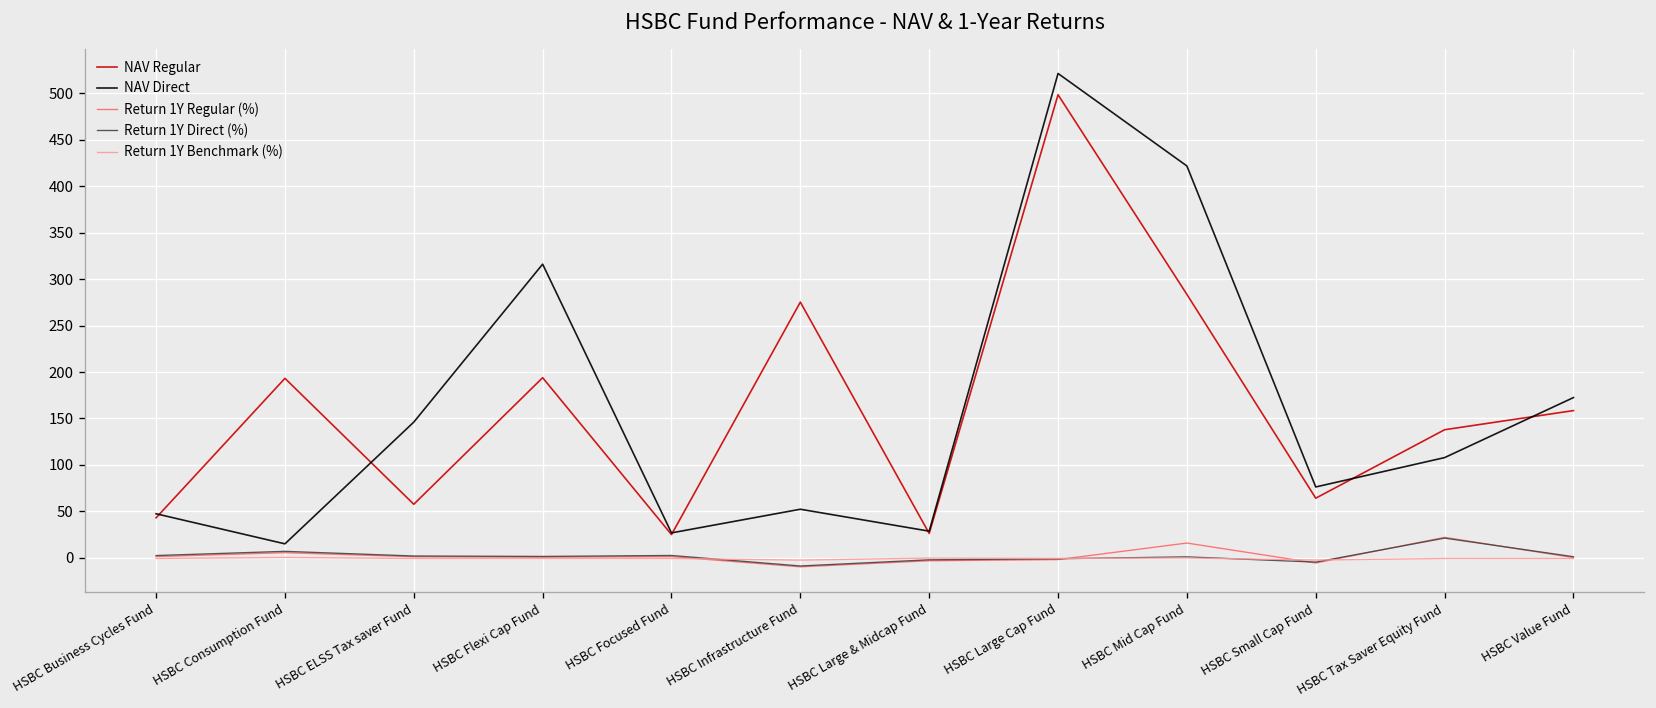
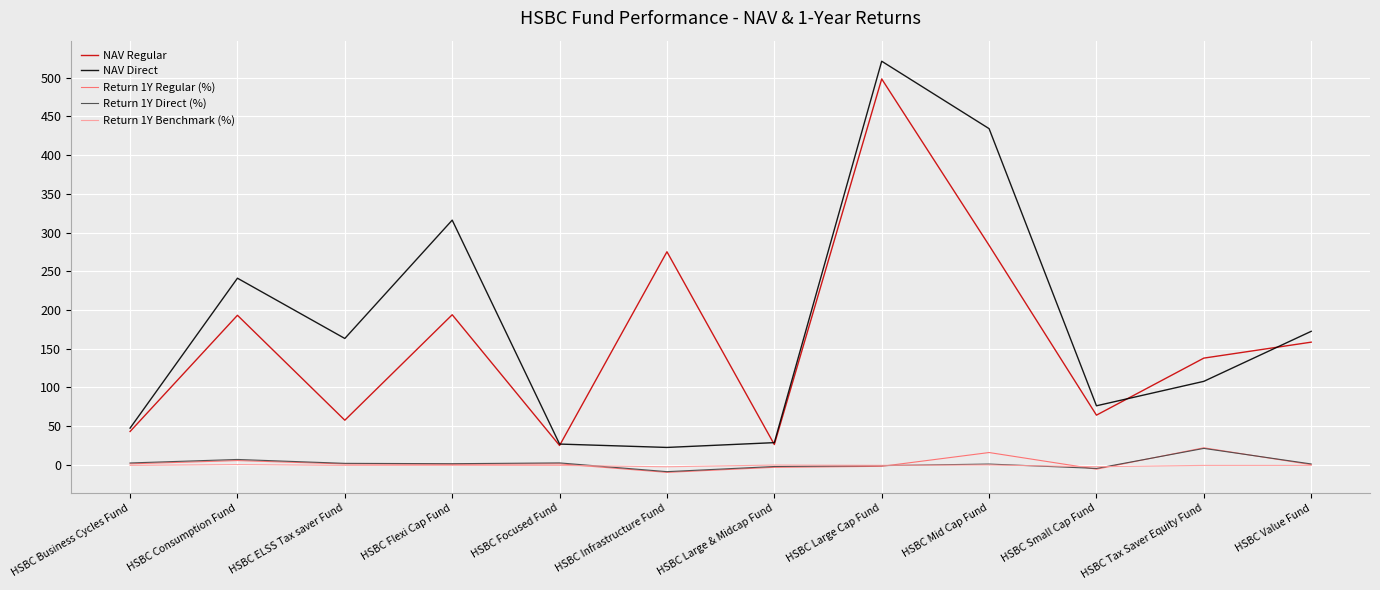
  {
    "NAV Regular": {
      "HSBC Business Cycles Fund": 40,
      "HSBC Consumption Fund": 190,
      "HSBC ELSS Tax saver Fund": 60,
      "HSBC Flexi Cap Fund": 190,
      "HSBC Infrastructure Fund": 280,
      "HSBC Large Cap Fund": 500,
      "HSBC Mid Cap Fund": 280,
      "HSBC Small Cap Fund": 60,
      "HSBC Tax Saver Equity Fund": 140,
      "HSBC Value Fund": 160
    },
    "NAV Direct": {
      "HSBC Business Cycles Fund": 50,
-     "HSBC Consumption Fund": 20,
-     "HSBC ELSS Tax saver Fund": 150,
+     "HSBC Consumption Fund": 240,
+     "HSBC ELSS Tax saver Fund": 160,
      "HSBC Flexi Cap Fund": 320,
-     "HSBC Infrastructure Fund": 50,
+     "HSBC Infrastructure Fund": 20,
      "HSBC Large Cap Fund": 520,
-     "HSBC Mid Cap Fund": 420,
+     "HSBC Mid Cap Fund": 430,
      "HSBC Small Cap Fund": 80,
      "HSBC Tax Saver Equity Fund": 110,
      "HSBC Value Fund": 170
    },
    "Return 1Y Regular (%)": {
      "HSBC Mid Cap Fund": 20
    },
    "Return 1Y Benchmark (%)": {
      "HSBC Consumption Fund": 0,
      "HSBC Infrastructure Fund": 0,
      "HSBC Tax Saver Equity Fund": 0
    }
  }
